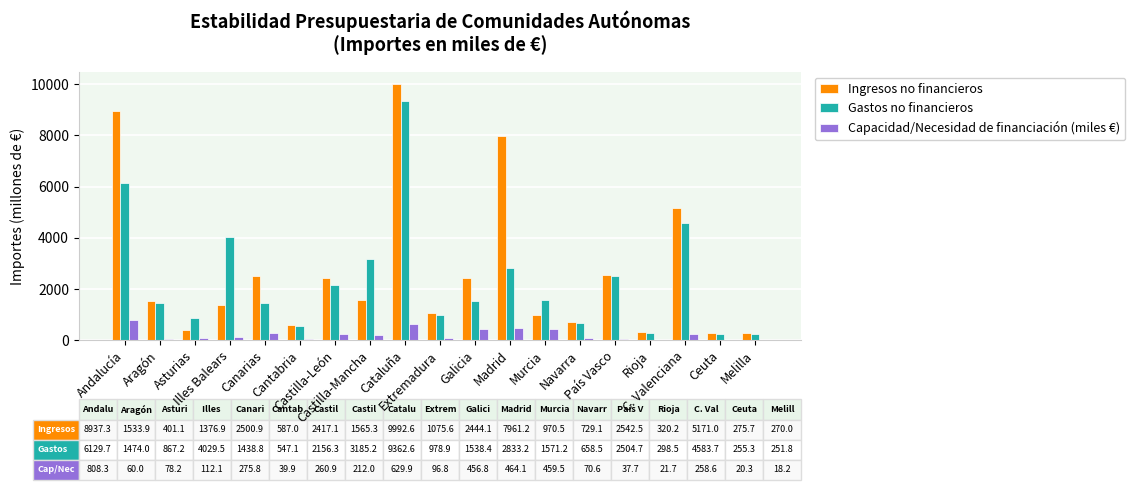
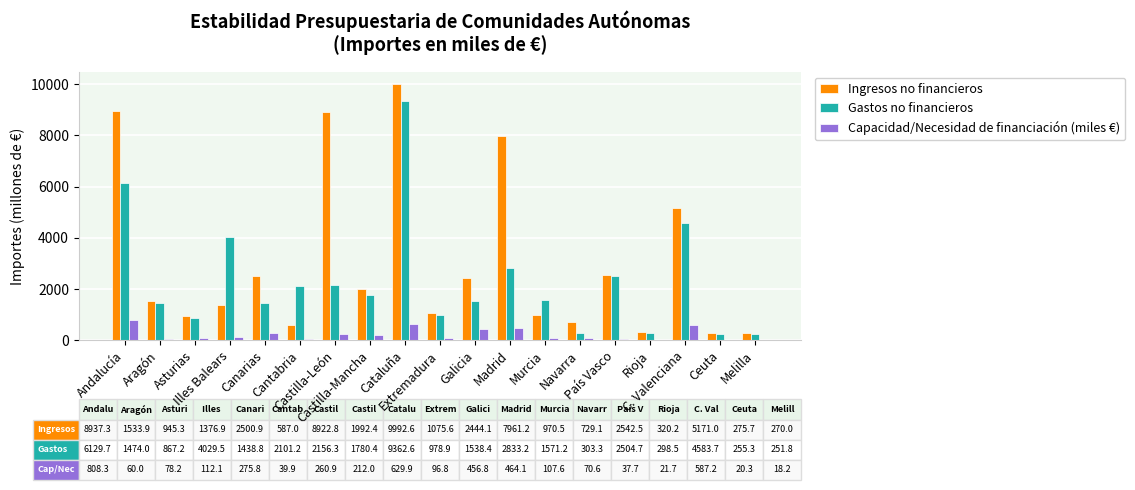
  {
    "Ingresos no financieros": {
-     "Asturias": 401.1,
-     "Castilla-León": 2417.1,
-     "Castilla-Mancha": 1565.3
+     "Asturias": 945.3,
+     "Castilla-León": 8922.8,
+     "Castilla-Mancha": 1992.4
    },
    "Gastos no financieros": {
-     "Cantabria": 547.1,
-     "Castilla-Mancha": 3185.2,
-     "Navarra": 658.5
+     "Cantabria": 2101.2,
+     "Castilla-Mancha": 1780.4,
+     "Navarra": 303.3
    },
    "Capacidad/Necesidad de financiación (miles €)": {
-     "Murcia": 459.5,
-     "C. Valenciana": 258.6
+     "Murcia": 107.6,
+     "C. Valenciana": 587.2
    }
  }
